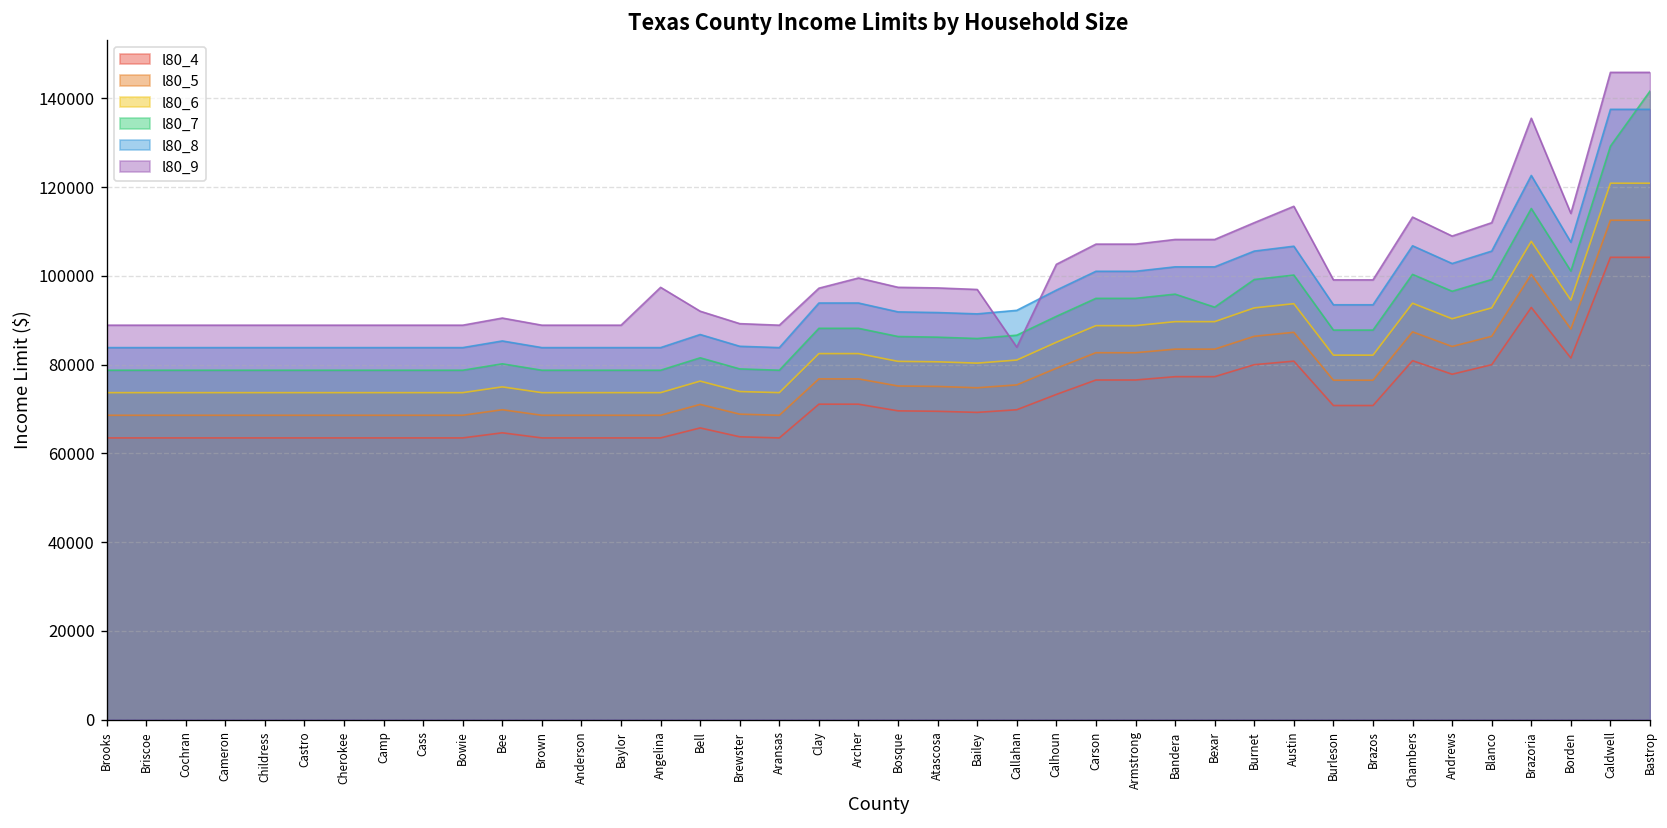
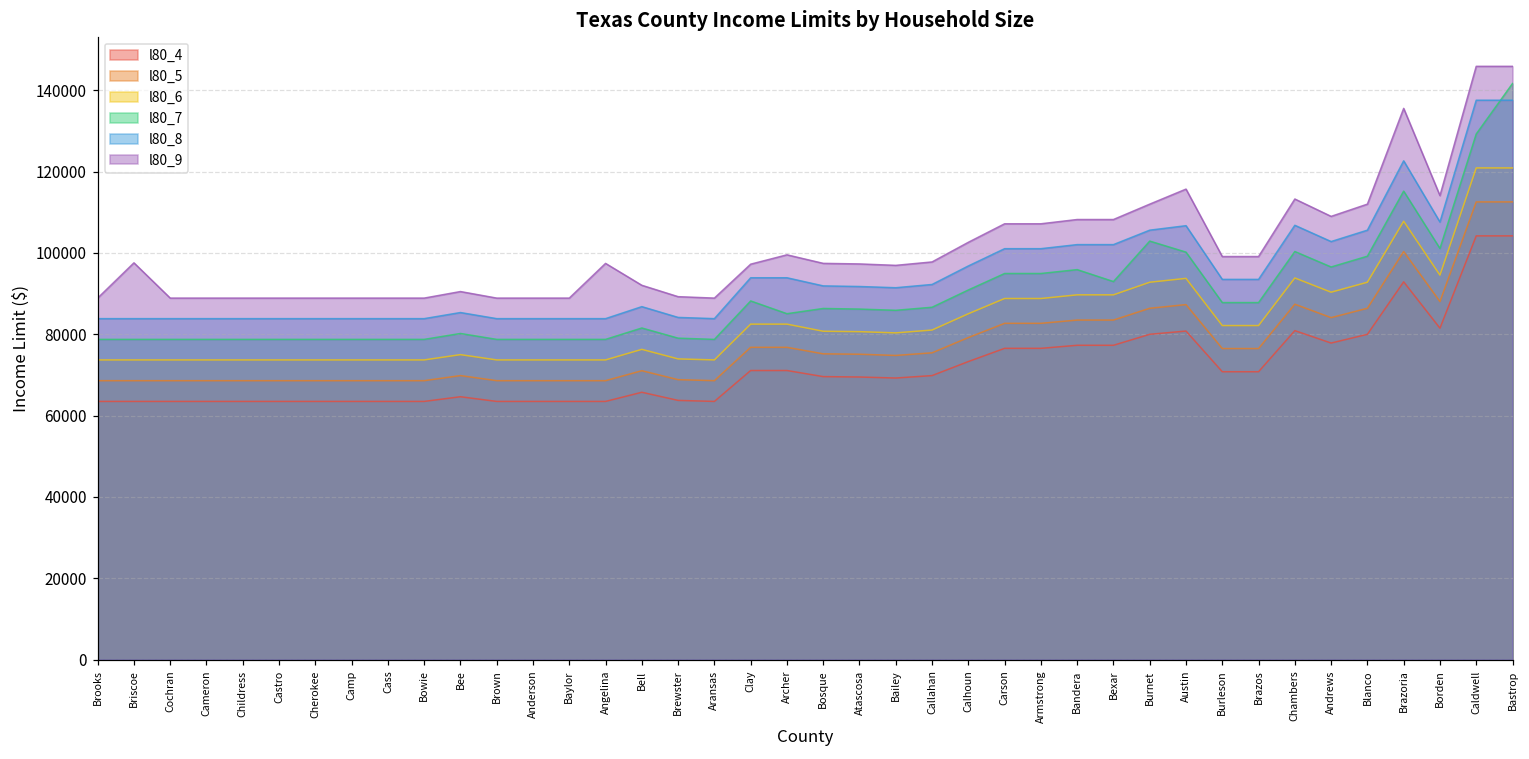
  {
    "l80_7": {
      "Brooks": 79000,
      "Briscoe": 79000,
      "Cochran": 79000,
      "Cameron": 79000,
      "Childress": 79000,
      "Castro": 79000,
      "Cherokee": 79000,
      "Camp": 79000,
      "Cass": 79000,
      "Bowie": 79000,
      "Bee": 80000,
      "Brown": 79000,
      "Anderson": 79000,
      "Baylor": 79000,
      "Angelina": 79000,
      "Bell": 82000,
      "Brewster": 79000,
      "Aransas": 79000,
      "Clay": 88000,
-     "Archer": 88000,
+     "Archer": 85000,
      "Bosque": 86000,
      "Atascosa": 86000,
      "Bailey": 86000,
      "Callahan": 87000,
      "Calhoun": 91000,
      "Carson": 95000,
      "Armstrong": 95000,
      "Bandera": 96000,
      "Bexar": 93000,
-     "Burnet": 99000,
+     "Burnet": 103000,
      "Austin": 100000,
      "Burleson": 88000,
      "Brazos": 88000,
      "Chambers": 100000,
      "Andrews": 97000,
      "Blanco": 99000,
      "Brazoria": 115000,
      "Borden": 101000,
      "Caldwell": 129000,
      "Bastrop": 142000
    },
    "l80_8": {
      "Brooks": 84000,
      "Briscoe": 84000,
      "Cochran": 84000,
      "Cameron": 84000,
      "Childress": 84000,
      "Castro": 84000,
      "Cherokee": 84000,
      "Camp": 84000,
      "Cass": 84000,
      "Bowie": 84000,
      "Bee": 85000,
      "Brown": 84000,
      "Anderson": 84000,
      "Baylor": 84000,
      "Angelina": 84000,
      "Bell": 87000,
      "Brewster": 84000,
      "Aransas": 84000,
      "Clay": 94000,
      "Archer": 94000,
      "Bosque": 92000,
      "Atascosa": 92000,
      "Bailey": 91000,
      "Callahan": 92000,
      "Calhoun": 97000,
      "Carson": 101000,
      "Armstrong": 101000,
      "Bandera": 102000,
      "Bexar": 102000,
      "Burnet": 106000,
      "Austin": 107000,
      "Burleson": 94000,
      "Brazos": 94000,
      "Chambers": 107000,
      "Andrews": 103000,
      "Blanco": 106000,
      "Brazoria": 123000,
      "Borden": 108000,
      "Caldwell": 138000,
      "Bastrop": 138000
    },
    "l80_9": {
      "Brooks": 89000,
-     "Briscoe": 89000,
+     "Briscoe": 98000,
      "Cochran": 89000,
      "Cameron": 89000,
      "Childress": 89000,
      "Castro": 89000,
      "Cherokee": 89000,
      "Camp": 89000,
      "Cass": 89000,
      "Bowie": 89000,
      "Bee": 91000,
      "Brown": 89000,
      "Anderson": 89000,
      "Baylor": 89000,
      "Angelina": 97000,
      "Bell": 92000,
      "Brewster": 89000,
      "Aransas": 89000,
      "Clay": 97000,
      "Archer": 100000,
      "Bosque": 97000,
      "Atascosa": 97000,
      "Bailey": 97000,
-     "Callahan": 84000,
+     "Callahan": 98000,
      "Calhoun": 103000,
      "Carson": 107000,
      "Armstrong": 107000,
      "Bandera": 108000,
      "Bexar": 108000,
      "Burnet": 112000,
      "Austin": 116000,
      "Burleson": 99000,
      "Brazos": 99000,
      "Chambers": 113000,
      "Andrews": 109000,
      "Blanco": 112000,
      "Brazoria": 136000,
      "Borden": 114000,
      "Caldwell": 146000,
      "Bastrop": 146000
    }
  }
